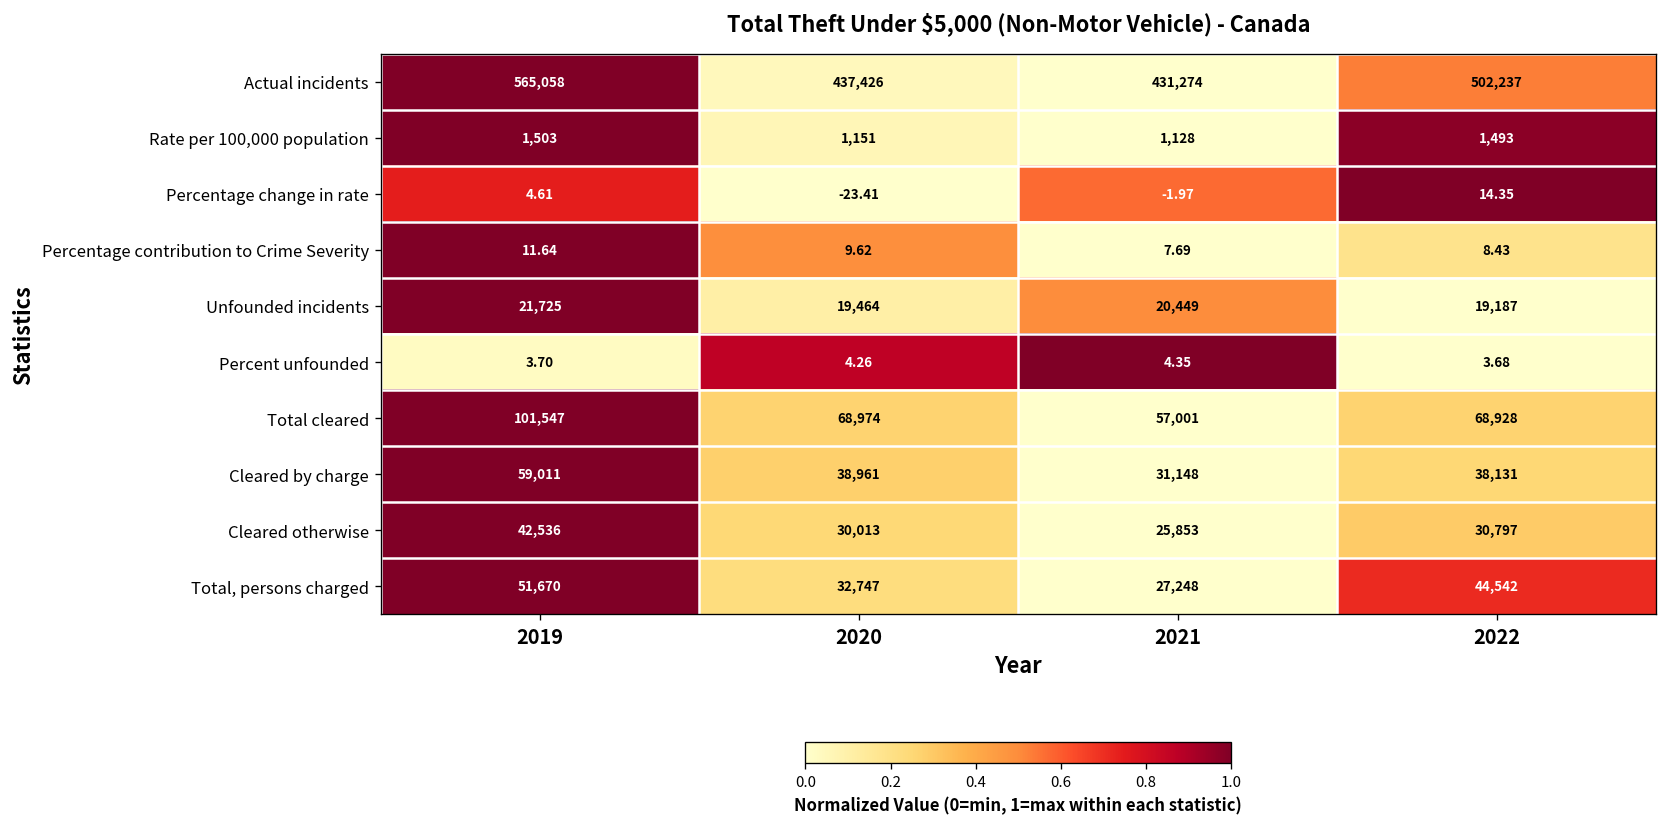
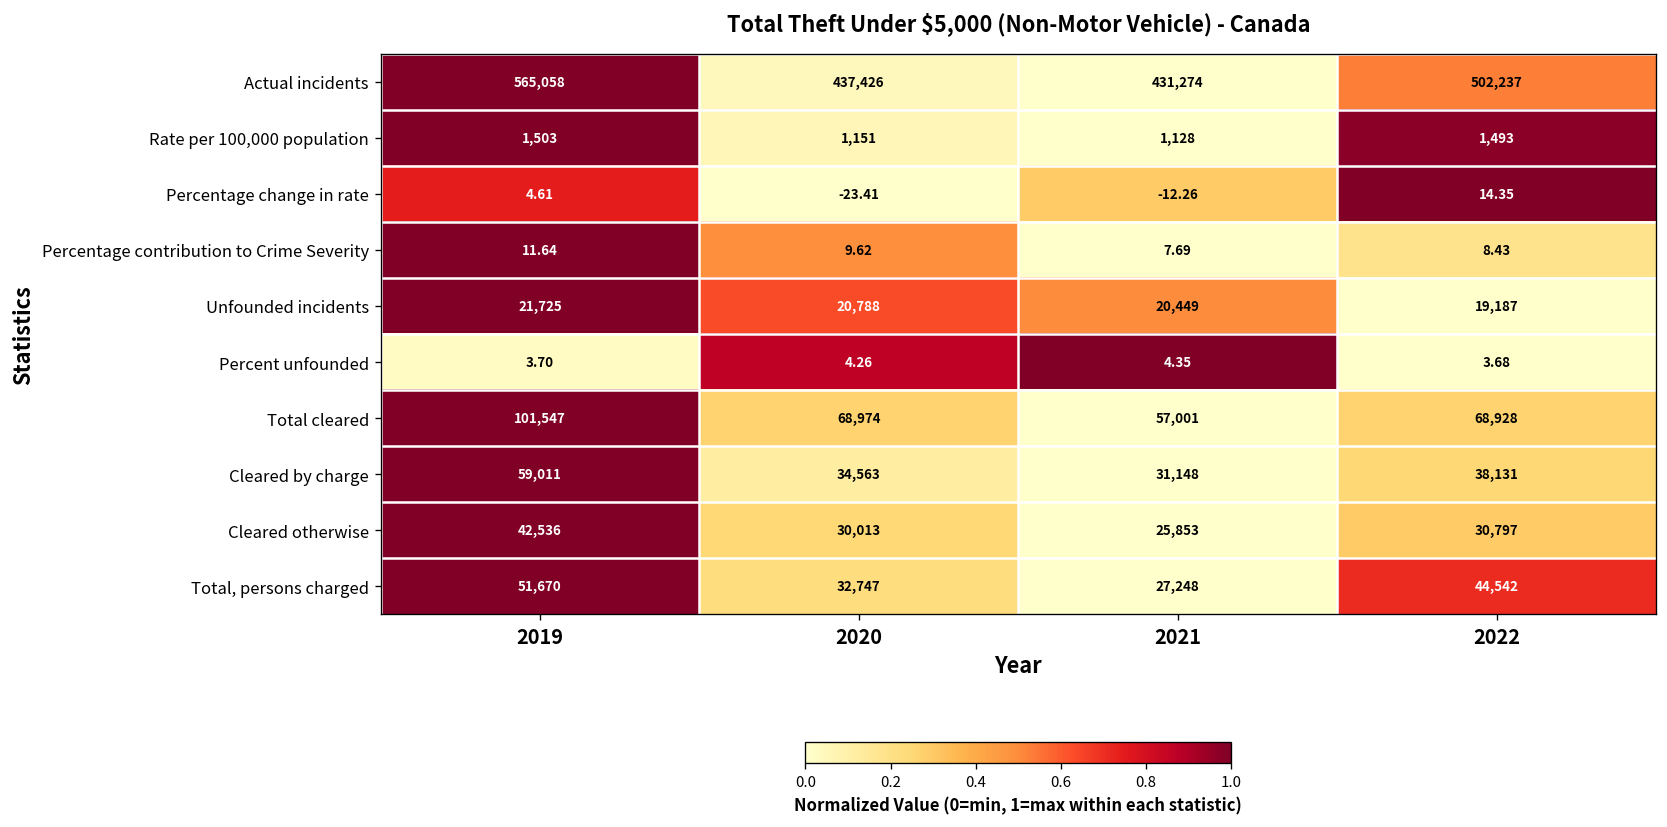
  {
    "Actual incidents": {
      "2019": "565,058",
      "2020": "437,426",
      "2021": "431,274",
      "2022": "502,237"
    },
    "Rate per 100,000 population": {
      "2019": "1,503",
      "2020": "1,151",
      "2021": "1,128",
      "2022": "1,493"
    },
    "Percentage change in rate": {
      "2019": "4.61",
      "2020": "-23.41",
-     "2021": "-1.97",
+     "2021": "-12.26",
      "2022": "14.35"
    },
    "Percentage contribution to Crime Severity": {
      "2019": "11.64",
      "2020": "9.62",
      "2021": "7.69",
      "2022": "8.43"
    },
    "Unfounded incidents": {
      "2019": "21,725",
-     "2020": "19,464",
+     "2020": "20,788",
      "2021": "20,449",
      "2022": "19,187"
    },
    "Percent unfounded": {
      "2019": "3.70",
      "2020": "4.26",
      "2021": "4.35",
      "2022": "3.68"
    },
    "Total cleared": {
      "2019": "101,547",
      "2020": "68,974",
      "2021": "57,001",
      "2022": "68,928"
    },
    "Cleared by charge": {
      "2019": "59,011",
-     "2020": "38,961",
+     "2020": "34,563",
      "2021": "31,148",
      "2022": "38,131"
    },
    "Cleared otherwise": {
      "2019": "42,536",
      "2020": "30,013",
      "2021": "25,853",
      "2022": "30,797"
    },
    "Total, persons charged": {
      "2019": "51,670",
      "2020": "32,747",
      "2021": "27,248",
      "2022": "44,542"
    }
  }
